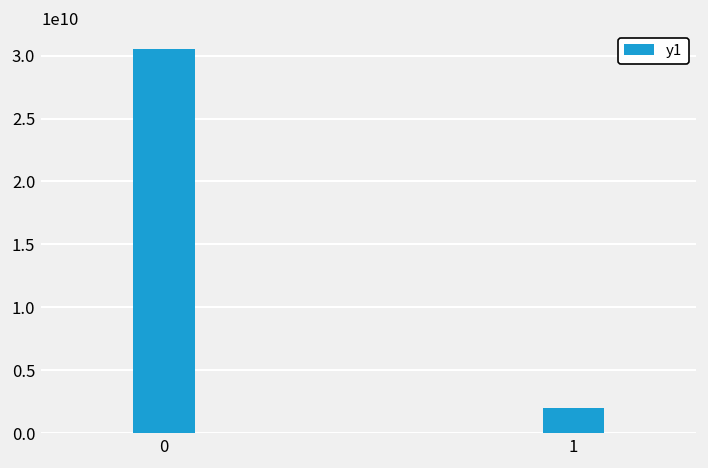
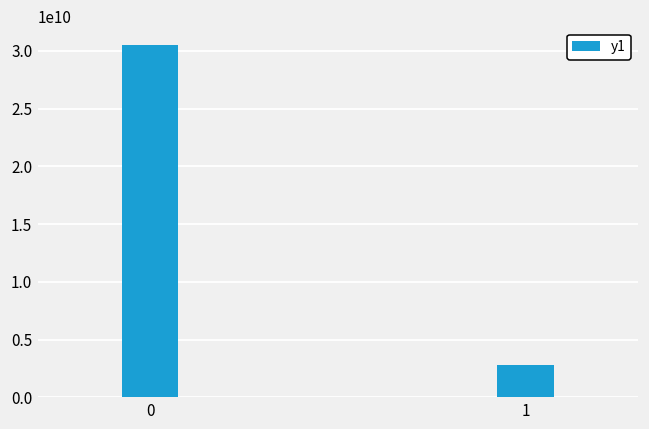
  {
    "0": 30500000000,
-   "1": 2000000000
+   "1": 2800000000
  }
